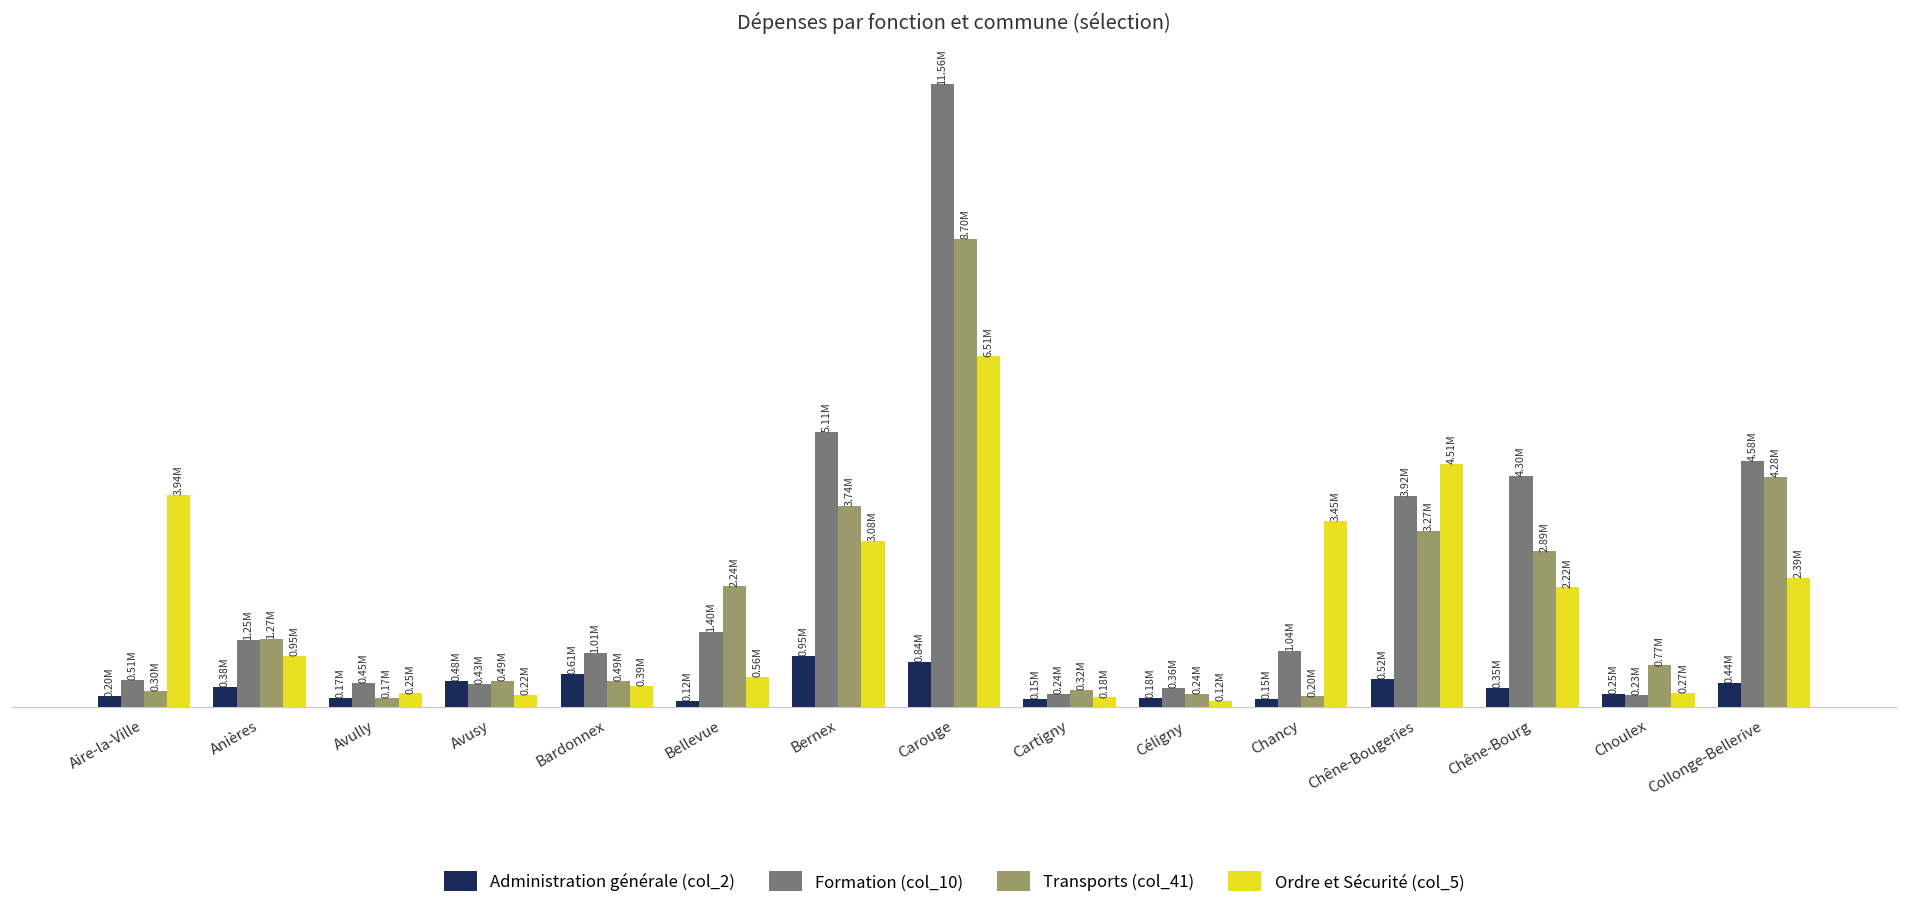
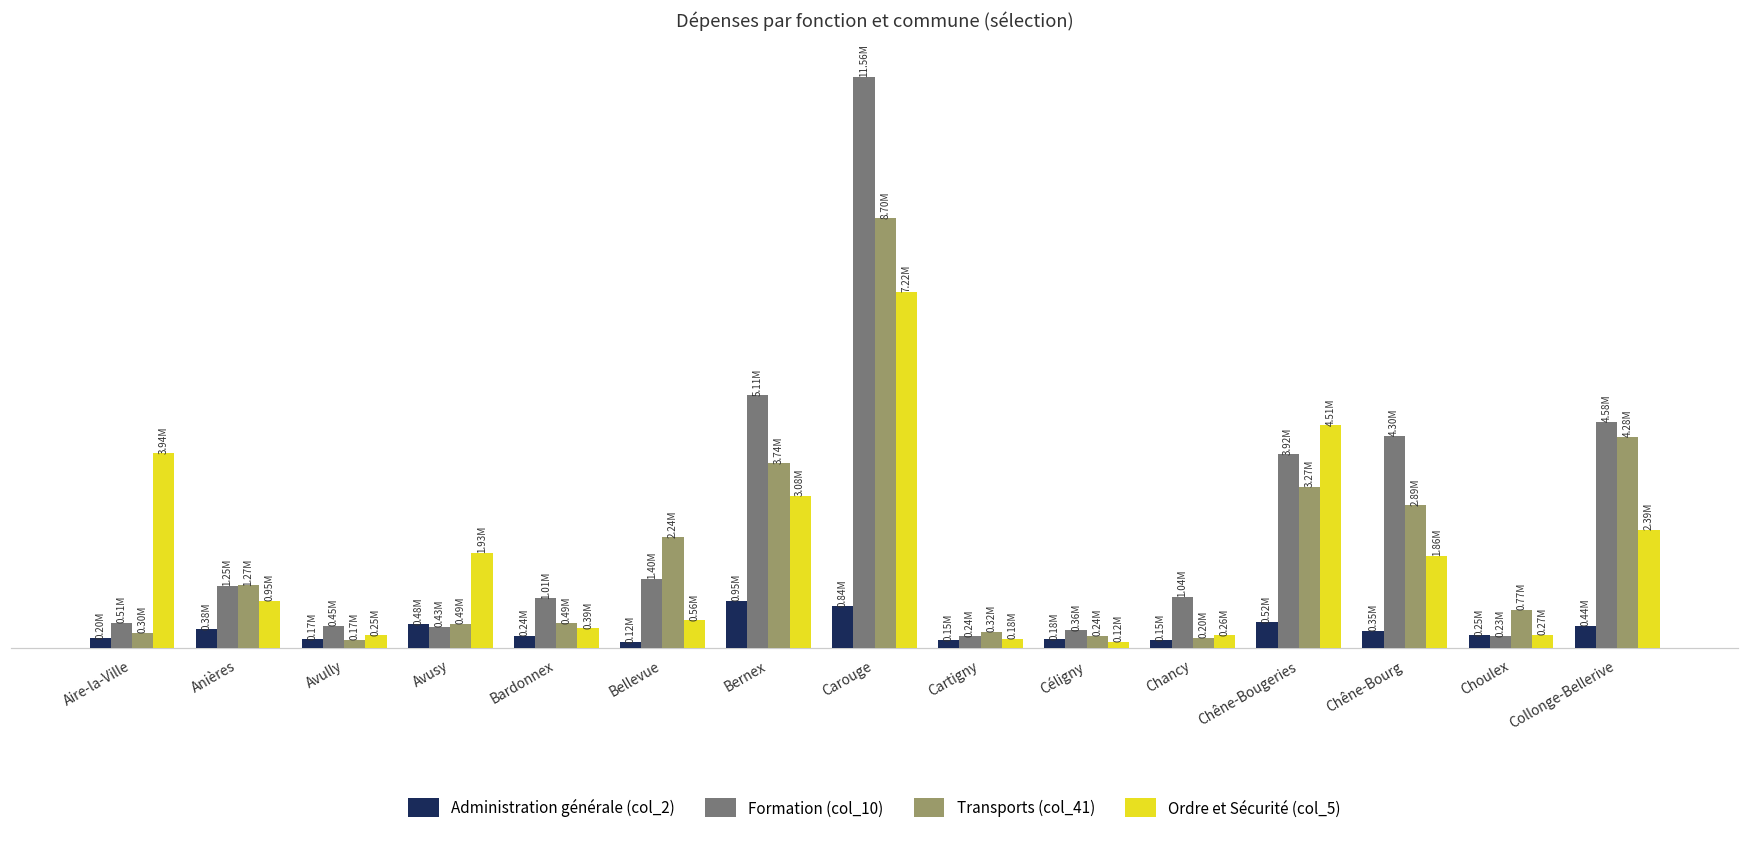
  {
    "Administration générale (col_2)": {
      "Aire-la-Ville": "0.20M",
      "Anières": "0.38M",
      "Avully": "0.17M",
      "Avusy": "0.48M",
-     "Bardonnex": "0.61M",
+     "Bardonnex": "0.24M",
      "Bellevue": "0.12M",
      "Bernex": "0.95M",
      "Carouge": "0.84M",
      "Cartigny": "0.15M",
      "Céligny": "0.18M",
      "Chancy": "0.15M",
      "Chêne-Bougeries": "0.52M",
      "Chêne-Bourg": "0.35M",
      "Choulex": "0.25M",
      "Collonge-Bellerive": "0.44M"
    },
    "Ordre et Sécurité (col_5)": {
      "Aire-la-Ville": "3.94M",
      "Anières": "0.95M",
      "Avully": "0.25M",
-     "Avusy": "0.22M",
+     "Avusy": "1.93M",
      "Bardonnex": "0.39M",
      "Bellevue": "0.56M",
      "Bernex": "3.08M",
-     "Carouge": "6.51M",
+     "Carouge": "7.22M",
      "Cartigny": "0.18M",
      "Céligny": "0.12M",
-     "Chancy": "3.45M",
+     "Chancy": "0.26M",
      "Chêne-Bougeries": "4.51M",
-     "Chêne-Bourg": "2.22M",
+     "Chêne-Bourg": "1.86M",
      "Choulex": "0.27M",
      "Collonge-Bellerive": "2.39M"
    }
  }
